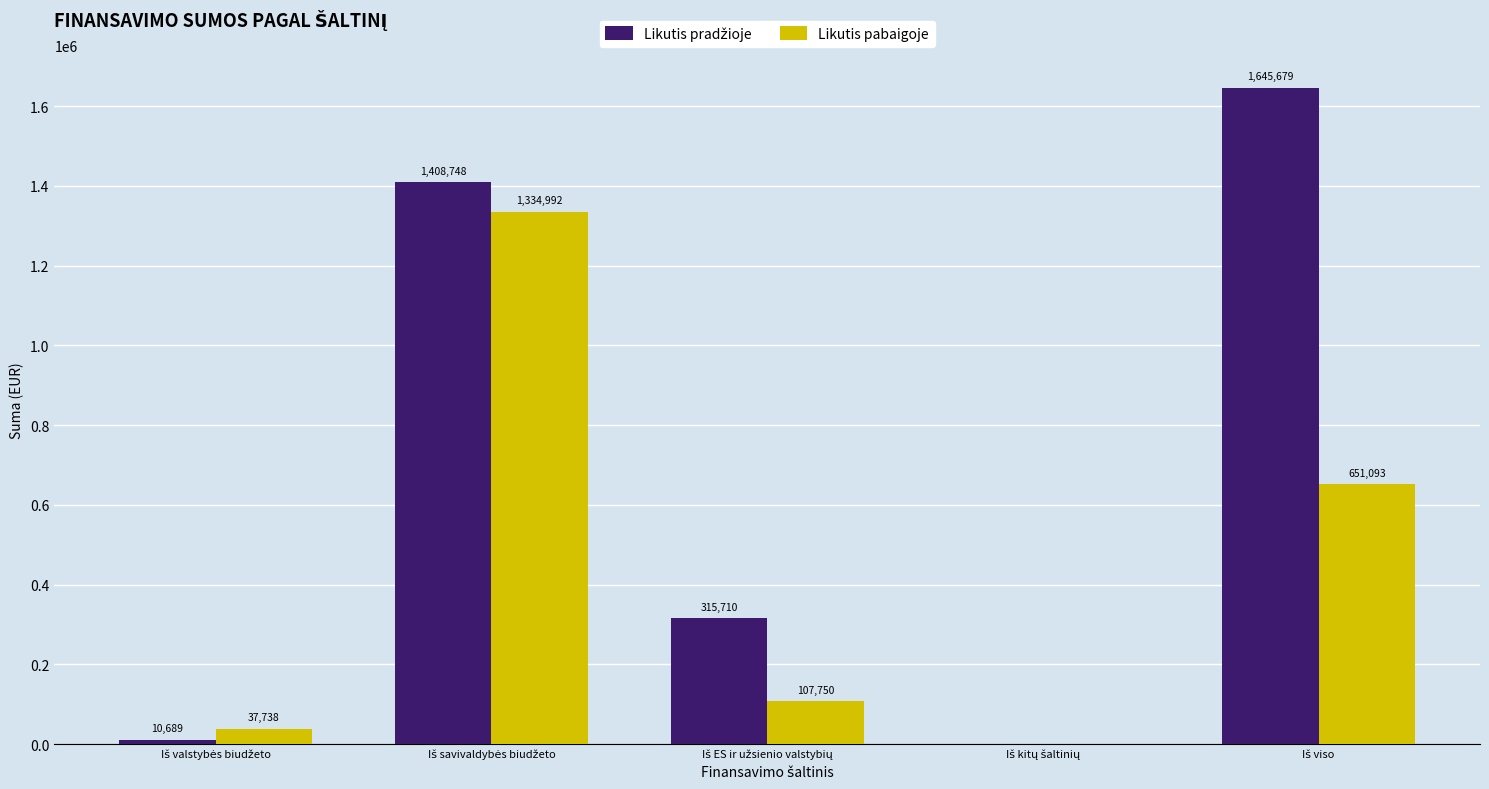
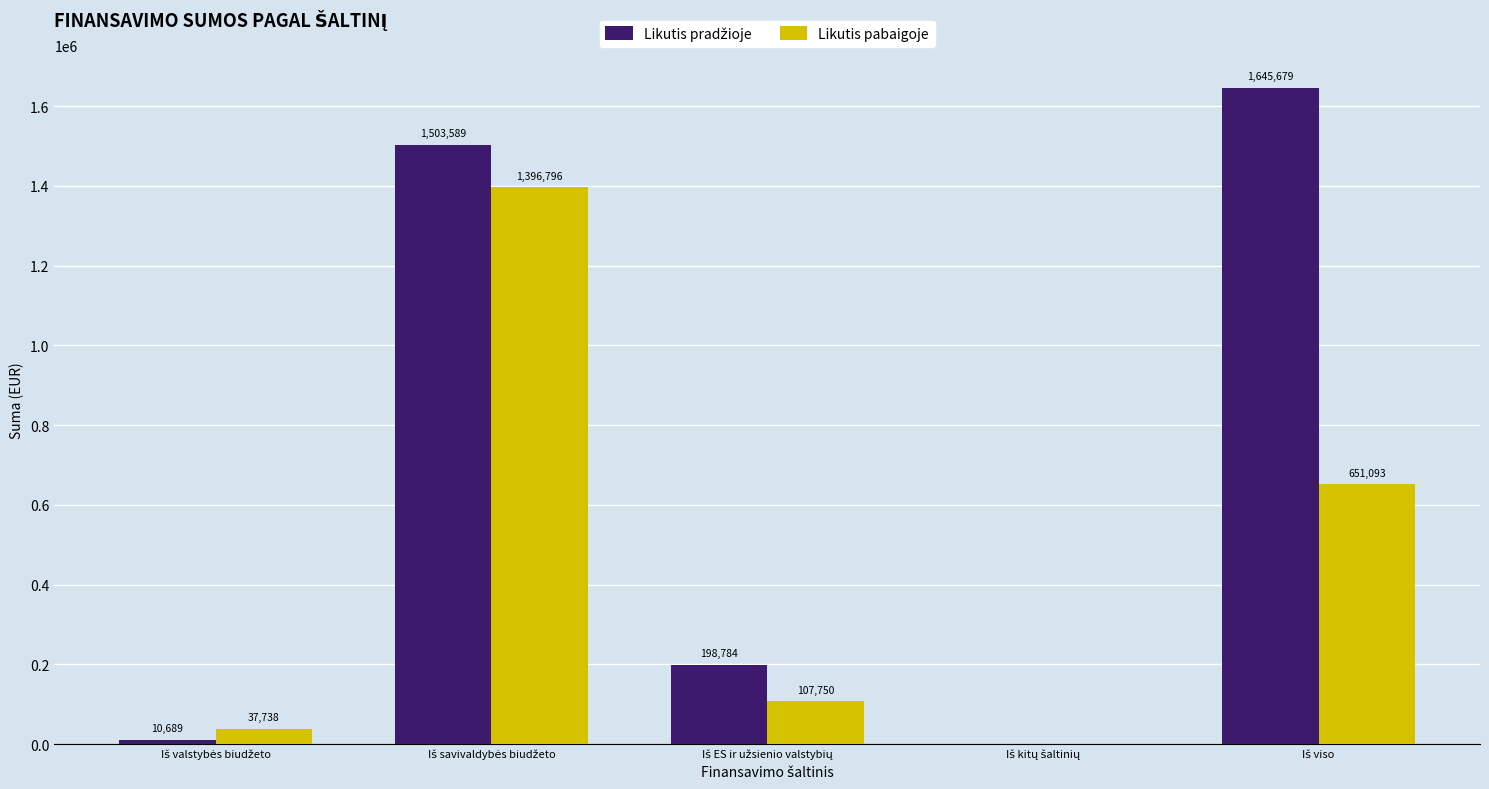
  {
    "Likutis pradžioje": {
      "Iš valstybės biudžeto": "10,689",
-     "Iš savivaldybės biudžeto": "1,408,748",
-     "Iš ES ir užsienio valstybių": "315,710",
+     "Iš savivaldybės biudžeto": "1,503,589",
+     "Iš ES ir užsienio valstybių": "198,784",
      "Iš viso": "1,645,679"
    },
    "Likutis pabaigoje": {
      "Iš valstybės biudžeto": "37,738",
-     "Iš savivaldybės biudžeto": "1,334,992",
+     "Iš savivaldybės biudžeto": "1,396,796",
      "Iš ES ir užsienio valstybių": "107,750",
      "Iš viso": "651,093"
    }
  }
